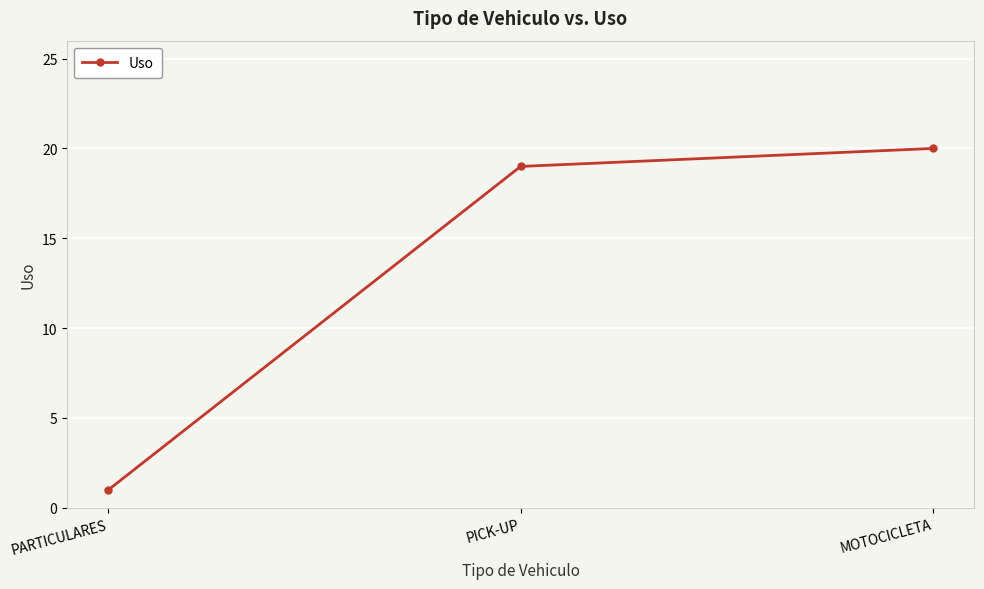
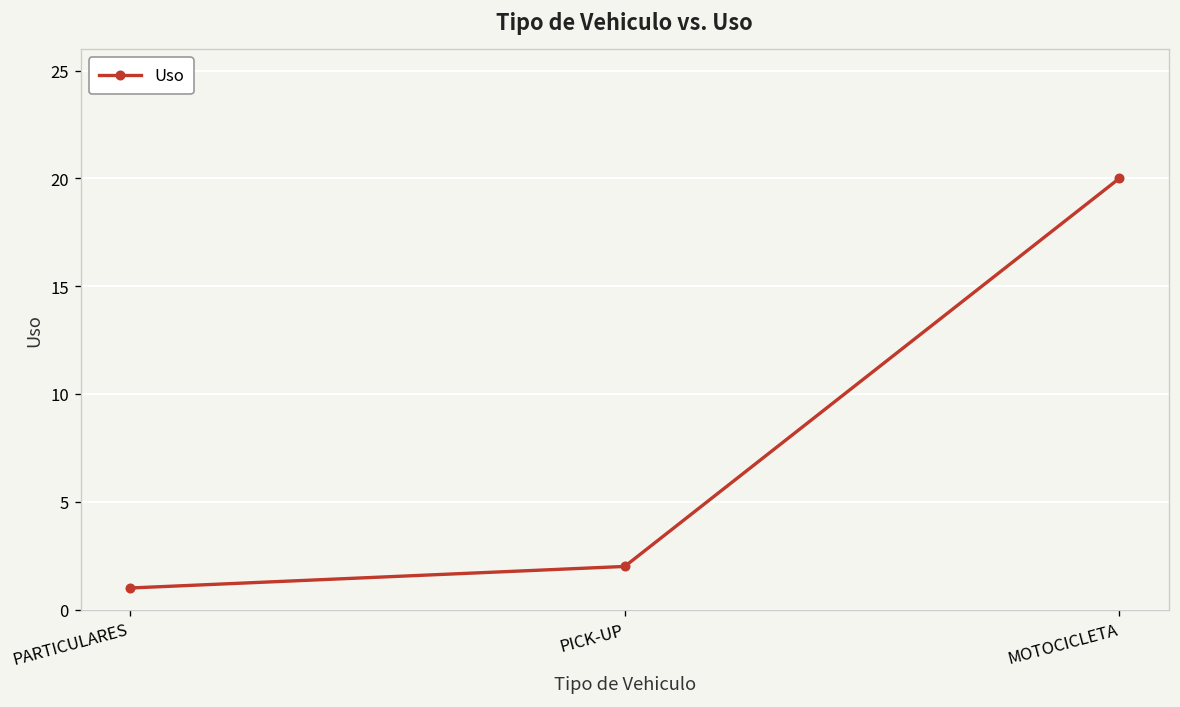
  {
    "PARTICULARES": 1,
-   "PICK-UP": 19,
+   "PICK-UP": 2,
    "MOTOCICLETA": 20
  }
